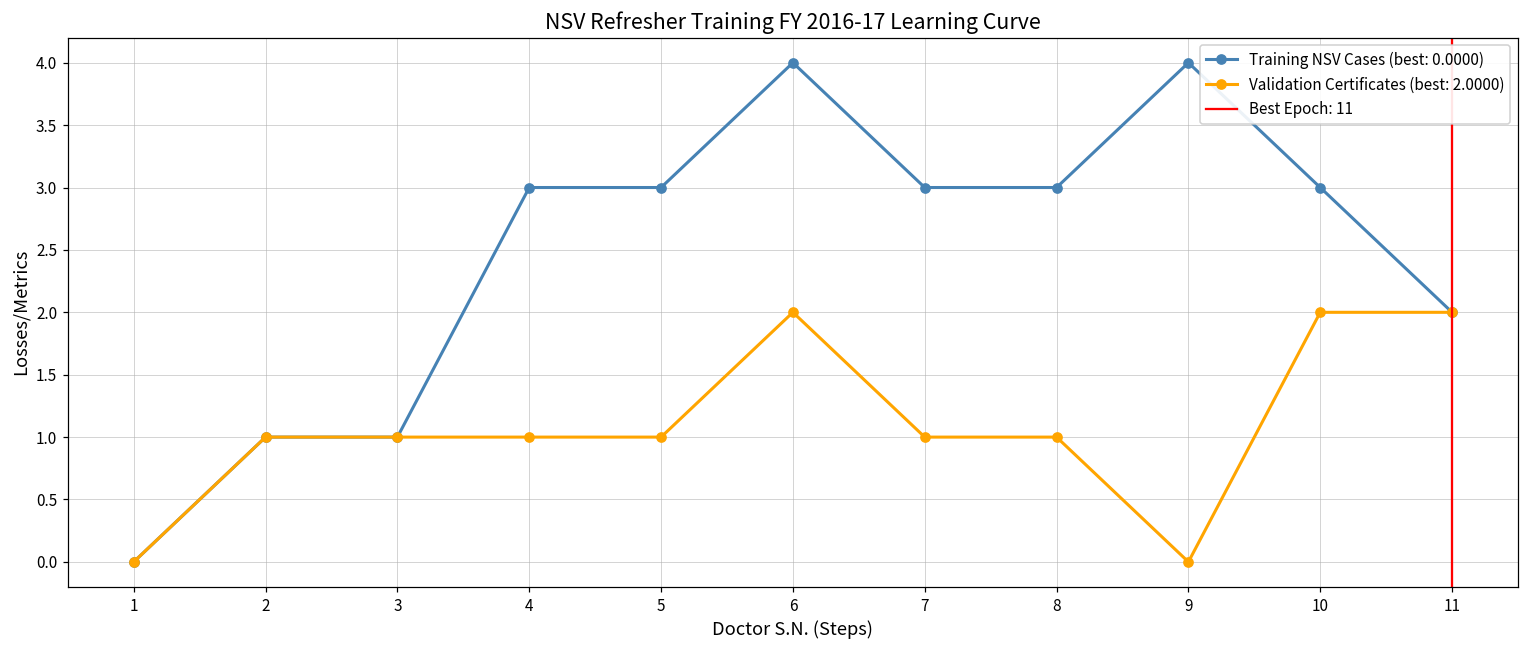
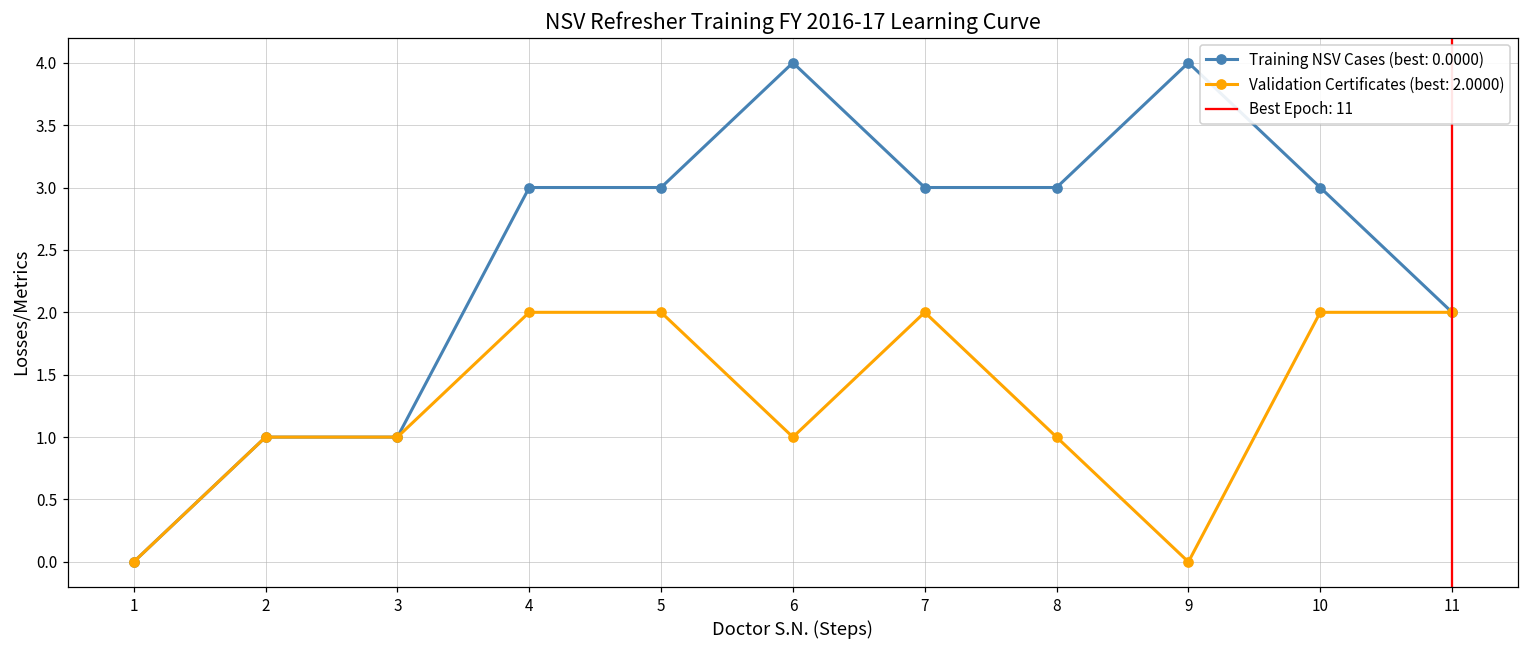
  {
    "Training NSV Cases (best: 0.0000)": {
      "4": 3,
      "5": 3,
      "6": 4,
      "7": 3,
      "8": 3,
      "9": 4,
      "10": 3
    },
    "Validation Certificates (best: 2.0000)": {
-     "4": 1,
-     "5": 1,
-     "6": 2,
-     "7": 1,
+     "4": 2,
+     "5": 2,
+     "6": 1,
+     "7": 2,
      "8": 1,
      "9": 0,
      "10": 2
    }
  }
